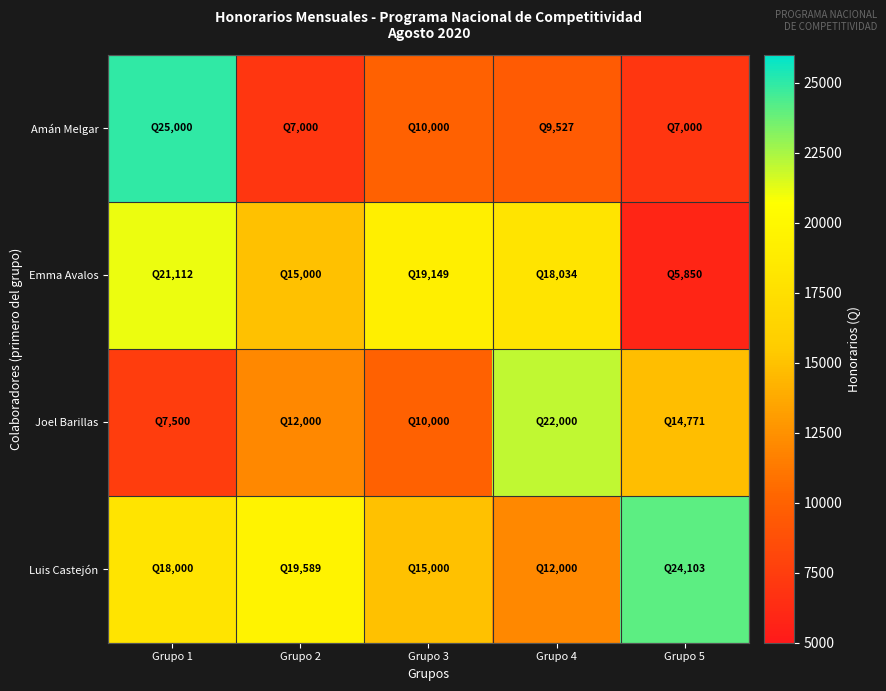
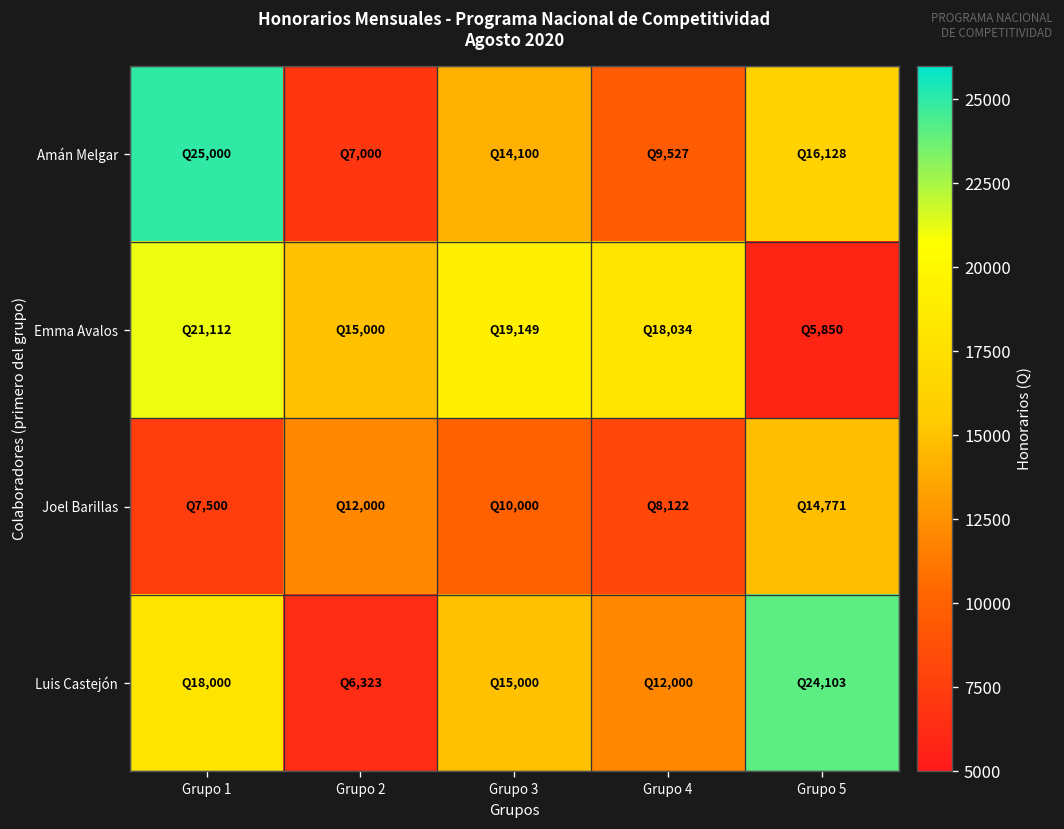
  {
    "Amán Melgar": {
-     "Grupo 3": "10,000",
-     "Grupo 5": "7,000"
+     "Grupo 3": "14,100",
+     "Grupo 5": "16,128"
    },
    "Joel Barillas": {
-     "Grupo 4": "22,000"
+     "Grupo 4": "8,122"
    },
    "Luis Castejón": {
-     "Grupo 2": "19,589"
+     "Grupo 2": "6,323"
    }
  }
